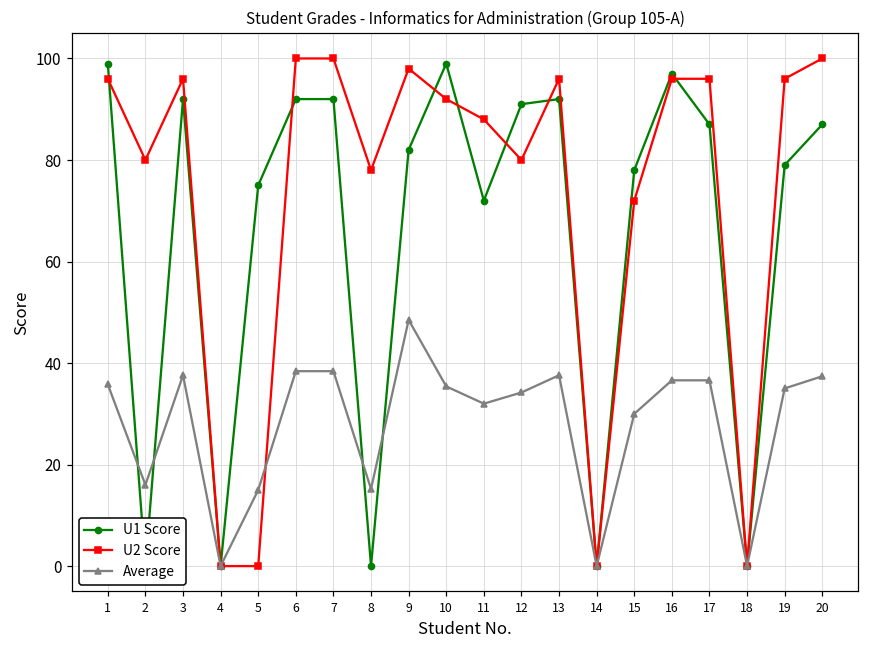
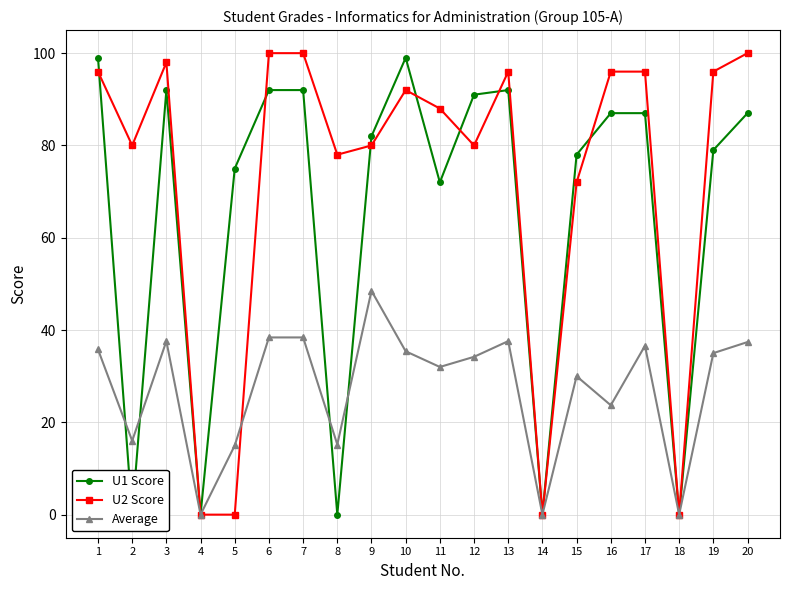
  {
    "U1 Score": {
      "1": 99,
      "3": 92,
      "5": 75,
      "6": 92,
      "7": 92,
      "8": 0,
      "9": 82,
      "10": 99,
      "11": 72,
      "12": 91,
      "13": 92,
      "15": 78,
-     "16": 97,
+     "16": 87,
      "17": 87,
      "19": 79,
      "20": 87
    },
    "U2 Score": {
      "1": 96,
      "2": 80,
-     "3": 96,
+     "3": 98,
      "5": 0,
      "6": 100,
      "7": 100,
      "8": 78,
-     "9": 98,
+     "9": 80,
      "10": 92,
      "11": 88,
      "12": 80,
      "13": 96,
      "15": 72,
      "16": 96,
      "17": 96,
      "19": 96,
      "20": 100
    },
    "Average": {
      "1": 36,
      "2": 16,
      "3": 38,
      "5": 15,
      "6": 38,
      "7": 38,
      "8": 15,
      "9": 49,
      "10": 35,
      "11": 32,
      "12": 34,
      "13": 38,
      "15": 30,
-     "16": 37,
+     "16": 24,
      "17": 37,
      "19": 35,
      "20": 37
    }
  }
